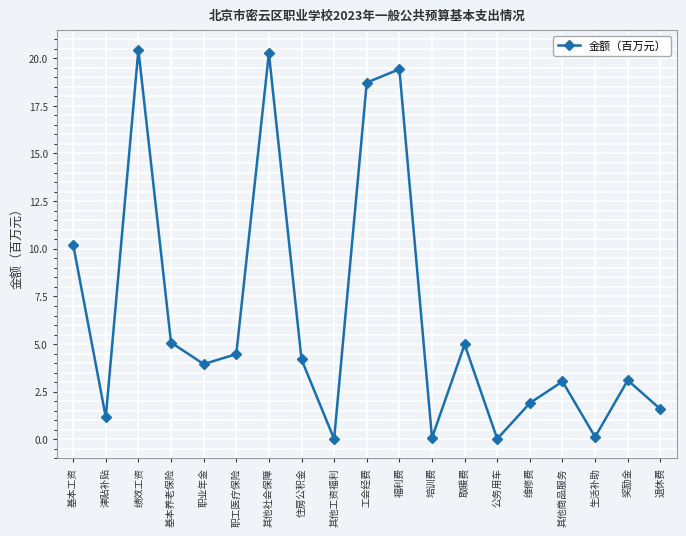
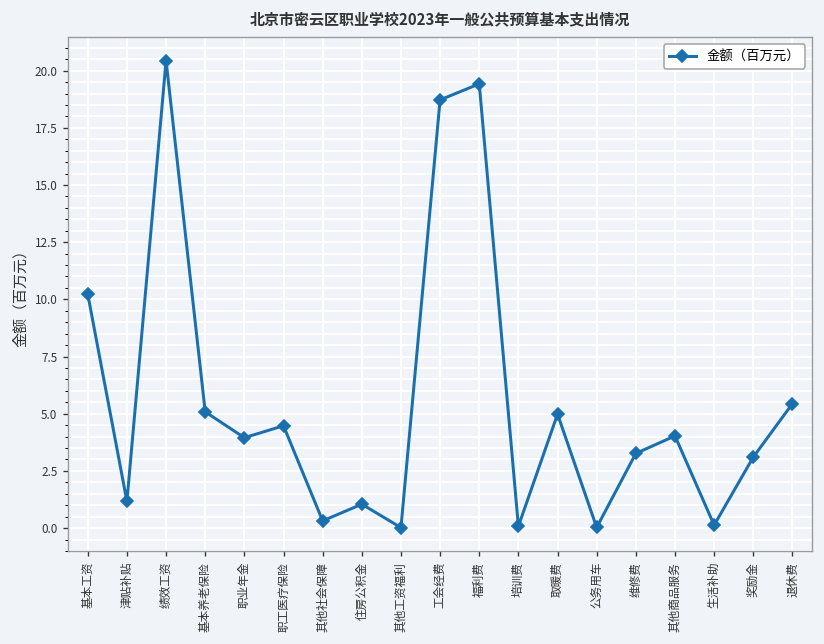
  {
    "基本工资": 10.2,
    "津贴补贴": 1.2,
    "绩效工资": 20.4,
    "基本养老保险": 5.1,
    "职业年金": 4.0,
    "职工医疗保险": 4.5,
-   "其他社会保障": 20.3,
-   "住房公积金": 4.2,
+   "其他社会保障": 0.3,
+   "住房公积金": 1.0,
    "其他工资福利": 0.0,
    "工会经费": 18.7,
    "福利费": 19.4,
    "培训费": 0.1,
    "取暖费": 5.0,
    "公务用车": 0.0,
-   "维修费": 1.9,
-   "其他商品服务": 3.0,
+   "维修费": 3.3,
+   "其他商品服务": 4.0,
    "生活补助": 0.1,
    "奖励金": 3.1,
-   "退休费": 1.6
+   "退休费": 5.4
  }
